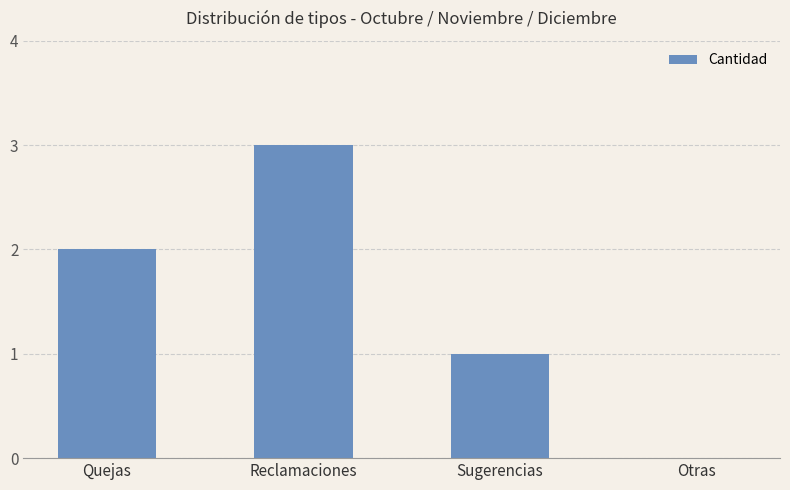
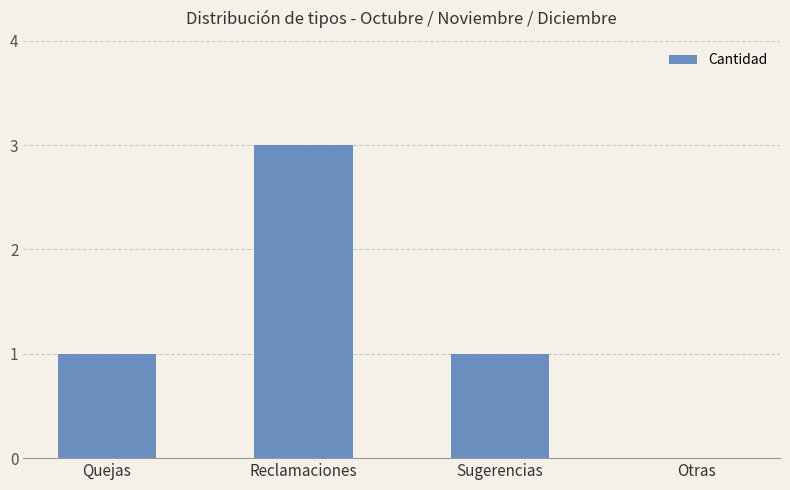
  {
-   "Quejas": 2,
+   "Quejas": 1,
    "Reclamaciones": 3,
    "Sugerencias": 1,
    "Otras": 0
  }
